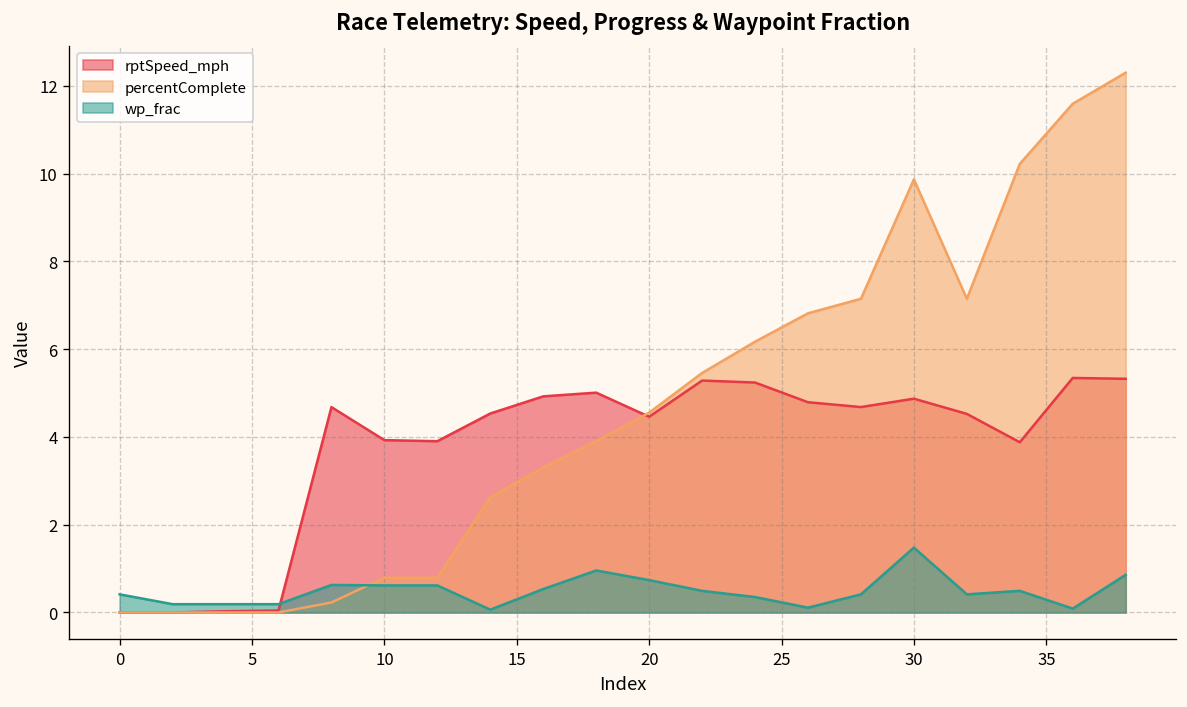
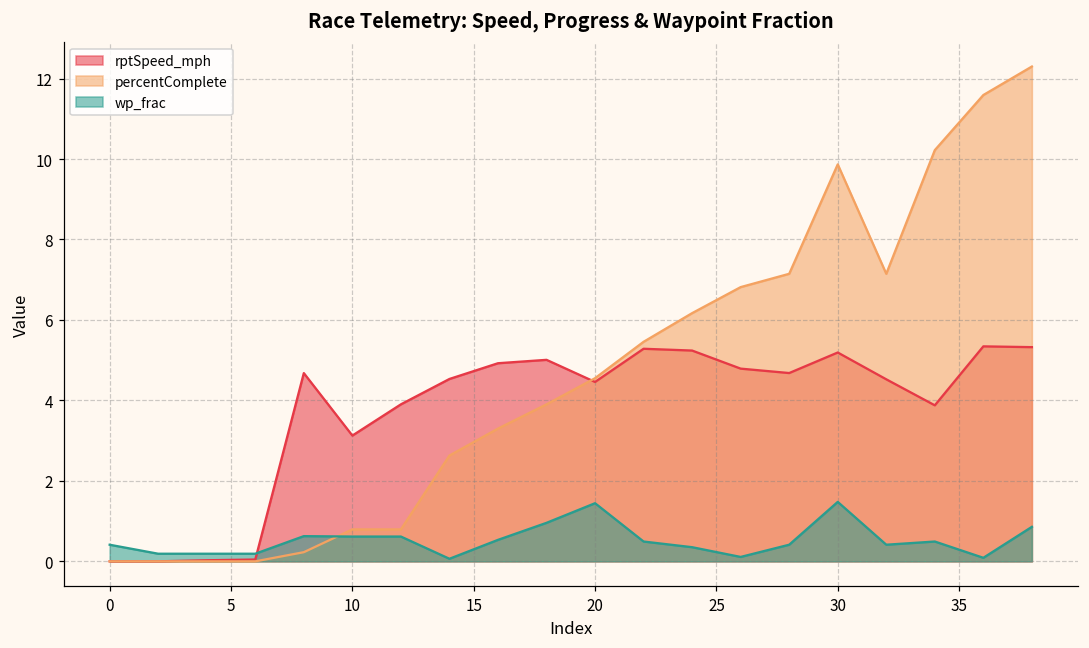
  {
    "rptSpeed_mph": {
-     "10": 3.9,
+     "10": 3.1,
      "20": 4.5,
-     "30": 4.9
+     "30": 5.2
    },
    "percentComplete": {
      "10": 0.8,
      "20": 4.6,
      "30": 9.9
    },
    "wp_frac": {
      "0": 0.4,
      "10": 0.6,
-     "20": 0.7,
+     "20": 1.4,
      "30": 1.5
    }
  }
